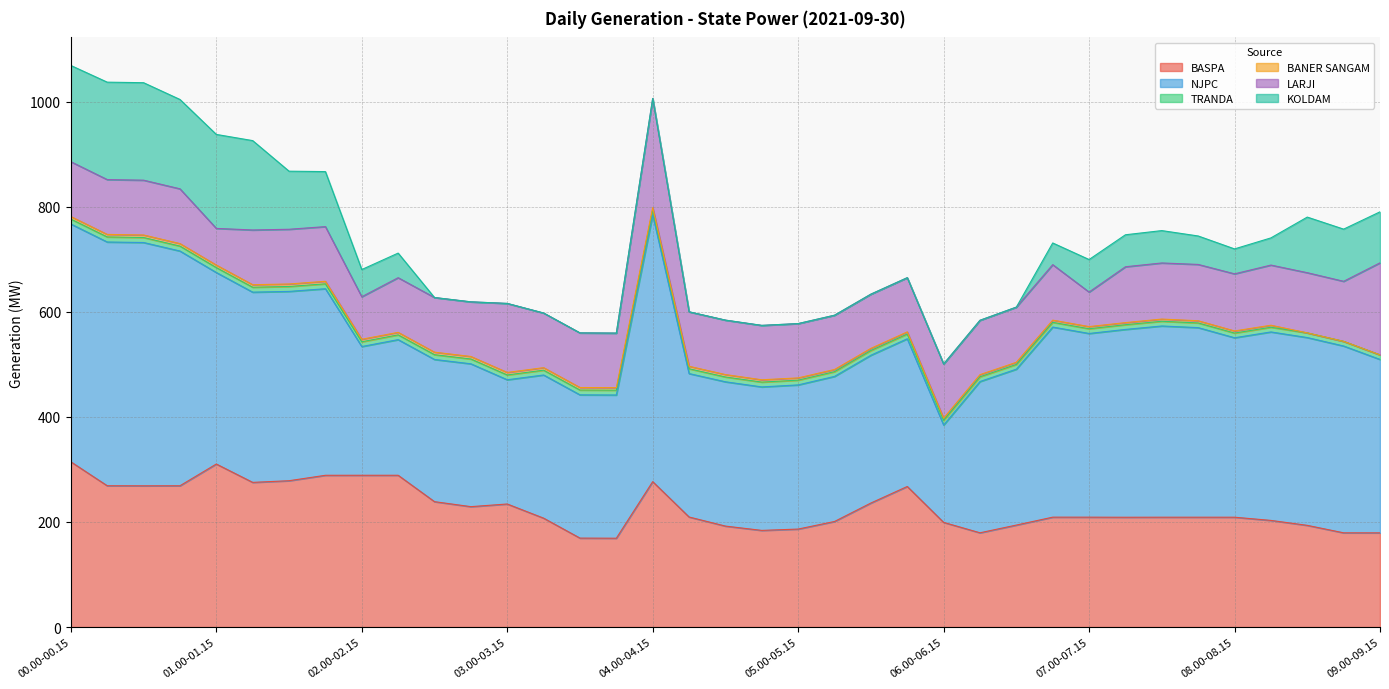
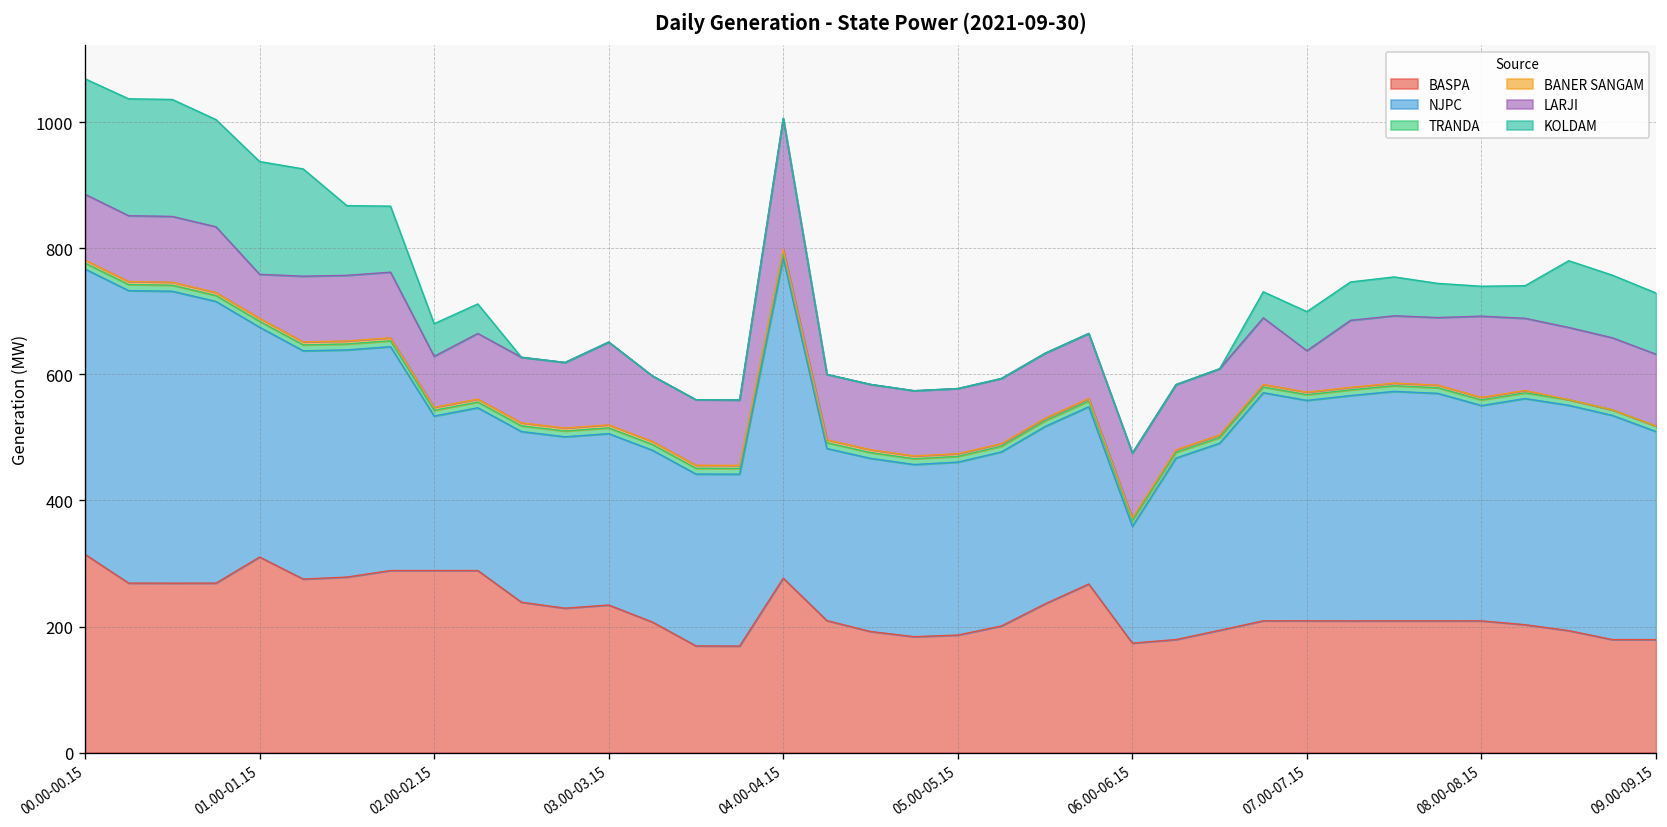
  {
    "BASPA": {
      "00.00-00.15": 310,
      "01.00-01.15": 310,
      "02.00-02.15": 290,
      "03.00-03.15": 230,
      "04.00-04.15": 280,
      "05.00-05.15": 190,
-     "06.00-06.15": 200,
+     "06.00-06.15": 170,
      "07.00-07.15": 210,
      "08.00-08.15": 210,
      "09.00-09.15": 180
    },
    "NJPC": {
      "00.00-00.15": 450,
      "01.00-01.15": 360,
      "02.00-02.15": 250,
-     "03.00-03.15": 240,
+     "03.00-03.15": 270,
      "04.00-04.15": 510,
      "05.00-05.15": 270,
      "06.00-06.15": 190,
      "07.00-07.15": 350,
      "08.00-08.15": 340,
      "09.00-09.15": 330
    },
    "LARJI": {
      "00.00-00.15": 100,
      "01.00-01.15": 70,
      "02.00-02.15": 80,
      "07.00-07.15": 70,
-     "08.00-08.15": 110,
-     "09.00-09.15": 180
+     "08.00-08.15": 130,
+     "09.00-09.15": 110
    }
  }
